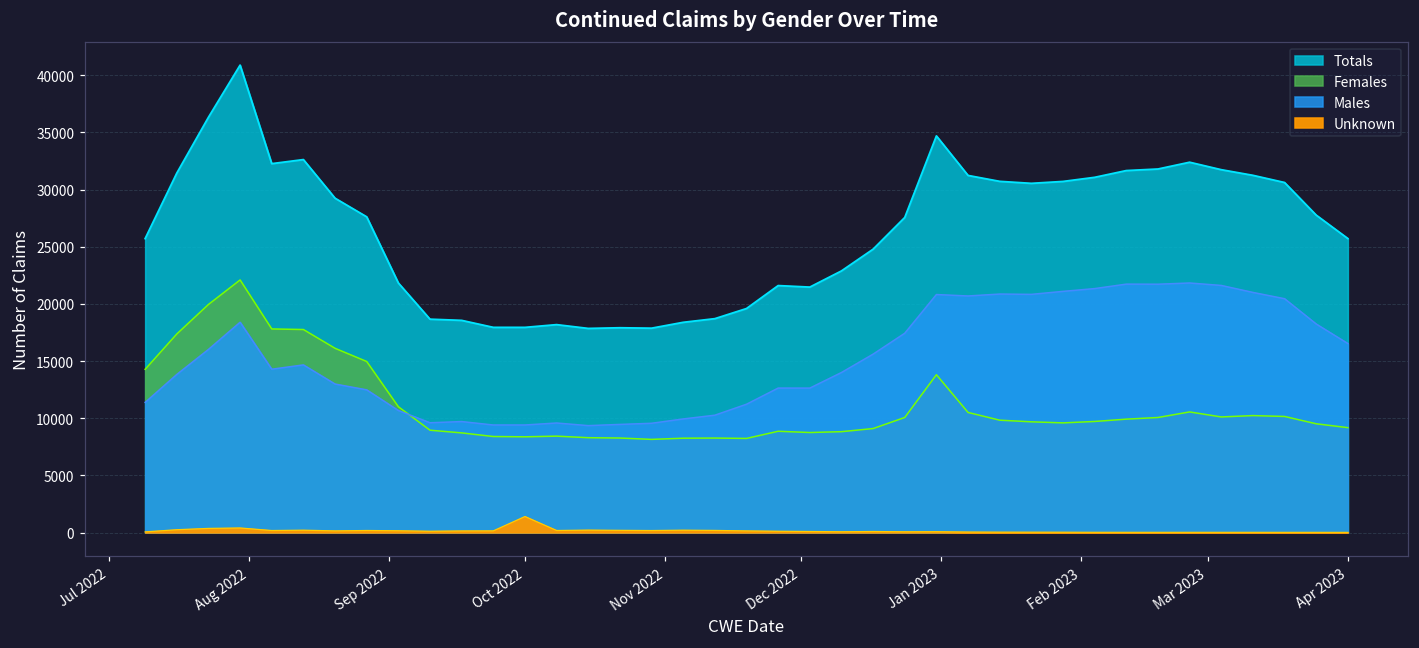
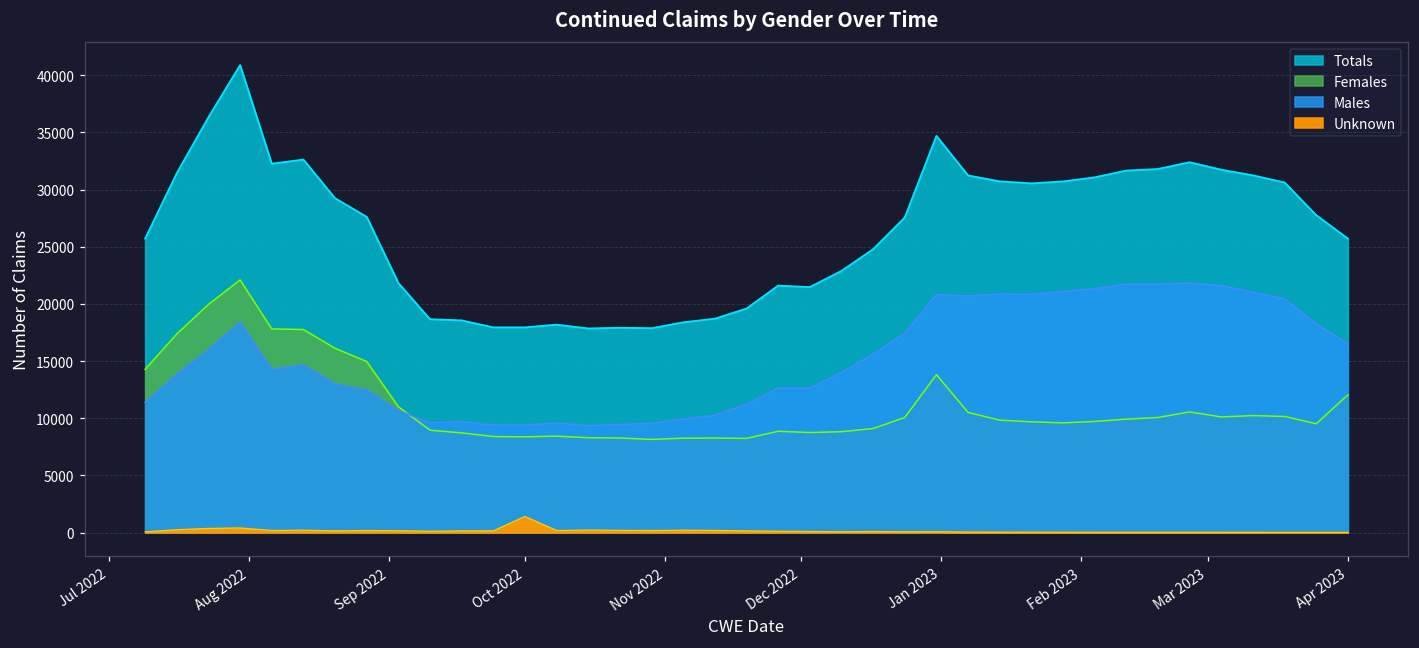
  {
    "Females": {
      "Oct 2022": 8400,
-     "Apr 2023": 9200
+     "Apr 2023": 12000
    },
    "Unknown": {
      "Oct 2022": 1400,
      "Apr 2023": 0
    }
  }
